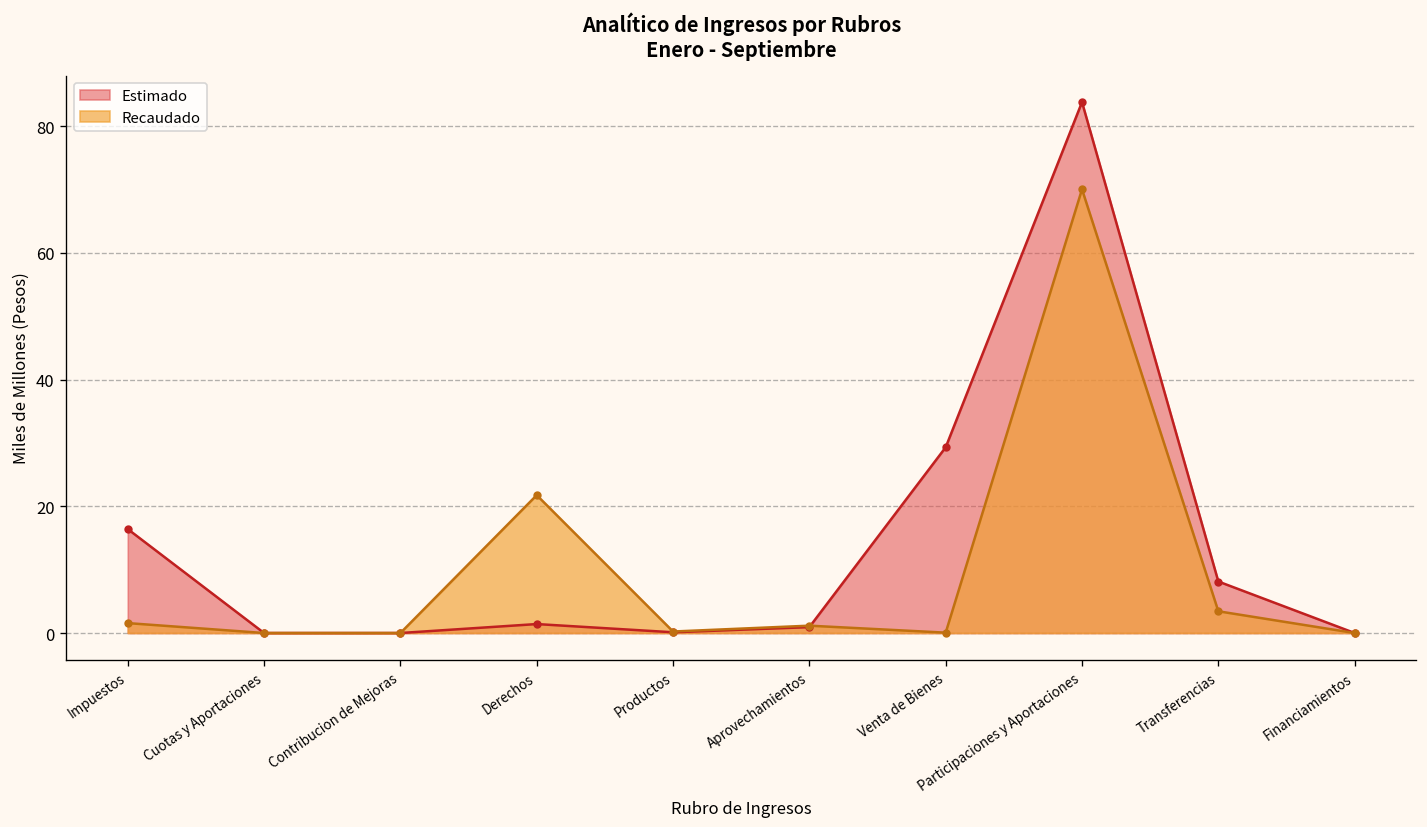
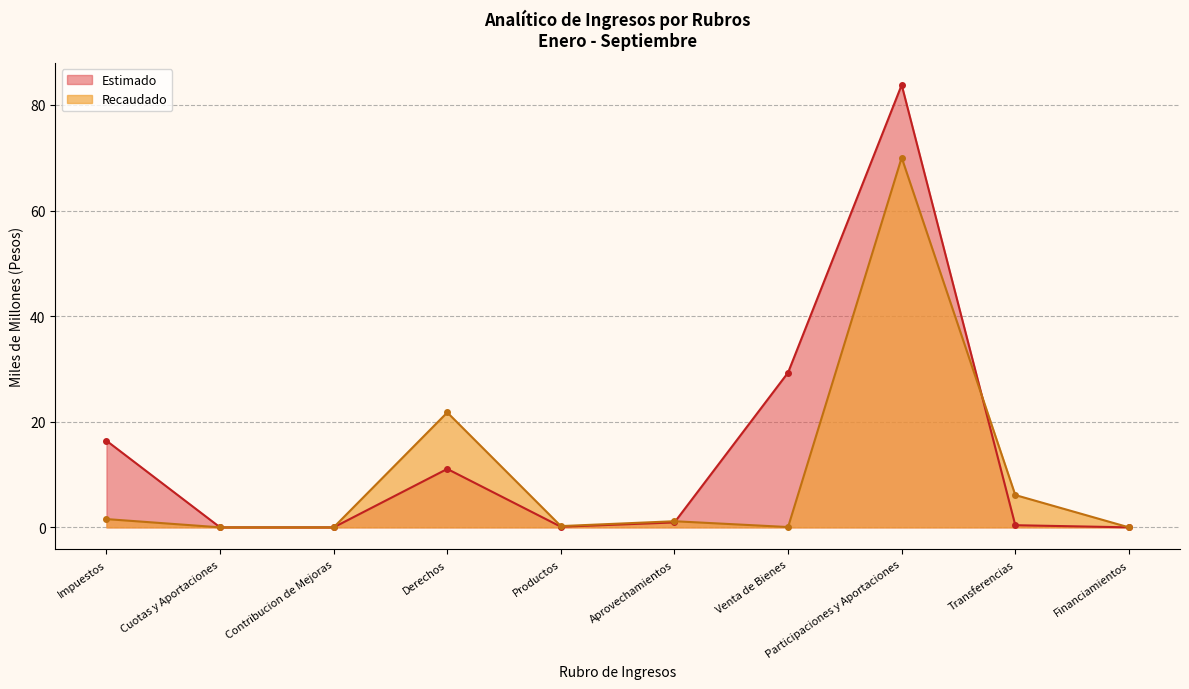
  {
    "Estimado": {
      "Impuestos": 16,
-     "Derechos": 1,
+     "Derechos": 11,
      "Venta de Bienes": 29,
      "Participaciones y Aportaciones": 84,
-     "Transferencias": 8
+     "Transferencias": 0
    },
    "Recaudado": {
      "Impuestos": 2,
      "Derechos": 22,
      "Venta de Bienes": 0,
      "Participaciones y Aportaciones": 70,
-     "Transferencias": 3
+     "Transferencias": 6
    }
  }
